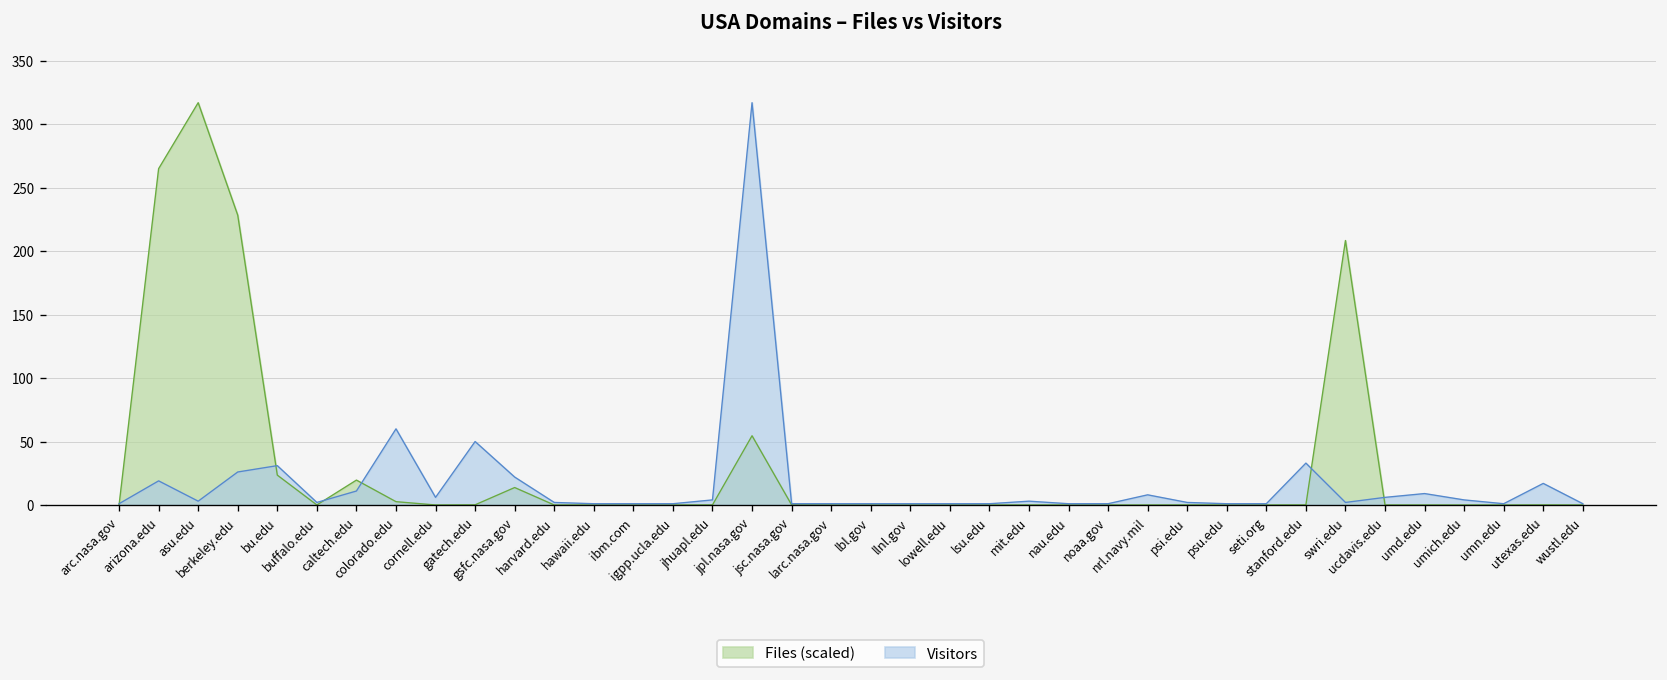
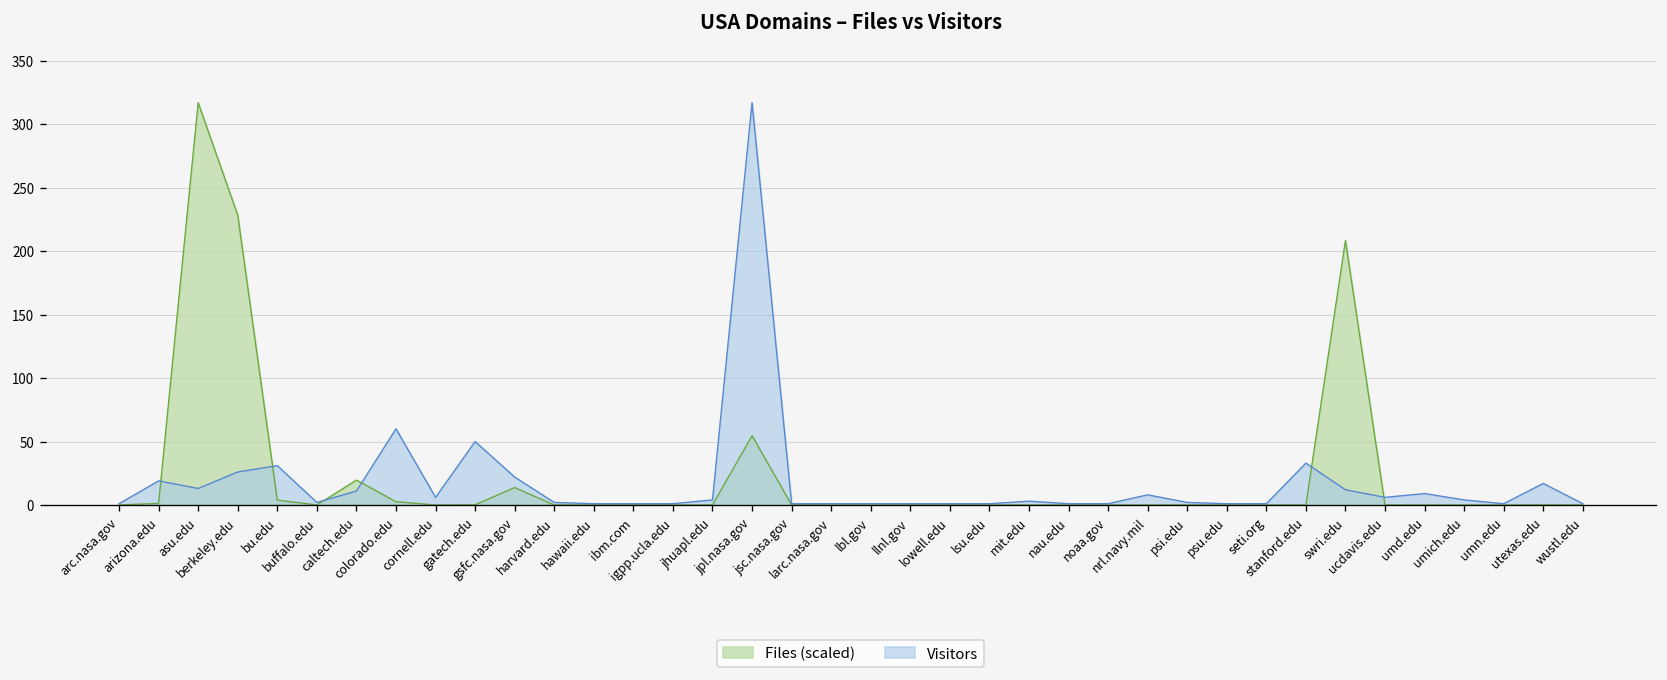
  {
    "Files (scaled)": {
-     "arizona.edu": 265,
+     "arizona.edu": 1,
      "asu.edu": 317,
      "berkeley.edu": 228,
-     "bu.edu": 24,
+     "bu.edu": 4,
      "caltech.edu": 20,
      "colorado.edu": 3,
      "cornell.edu": 0,
      "gatech.edu": 0,
      "gsfc.nasa.gov": 14,
      "jhuapl.edu": 0,
      "jpl.nasa.gov": 55,
      "mit.edu": 0,
      "nrl.navy.mil": 0,
      "stanford.edu": 0,
      "swri.edu": 208,
      "ucdavis.edu": 0,
      "umd.edu": 0,
      "umich.edu": 0,
      "utexas.edu": 0
    },
    "Visitors": {
      "arizona.edu": 19,
-     "asu.edu": 3,
+     "asu.edu": 13,
      "berkeley.edu": 26,
      "bu.edu": 31,
      "caltech.edu": 11,
      "colorado.edu": 60,
      "cornell.edu": 6,
      "gatech.edu": 50,
      "gsfc.nasa.gov": 22,
      "jhuapl.edu": 4,
      "jpl.nasa.gov": 317,
      "mit.edu": 3,
      "nrl.navy.mil": 8,
      "stanford.edu": 33,
-     "swri.edu": 2,
+     "swri.edu": 12,
      "ucdavis.edu": 6,
      "umd.edu": 9,
      "umich.edu": 4,
      "utexas.edu": 17
    }
  }
